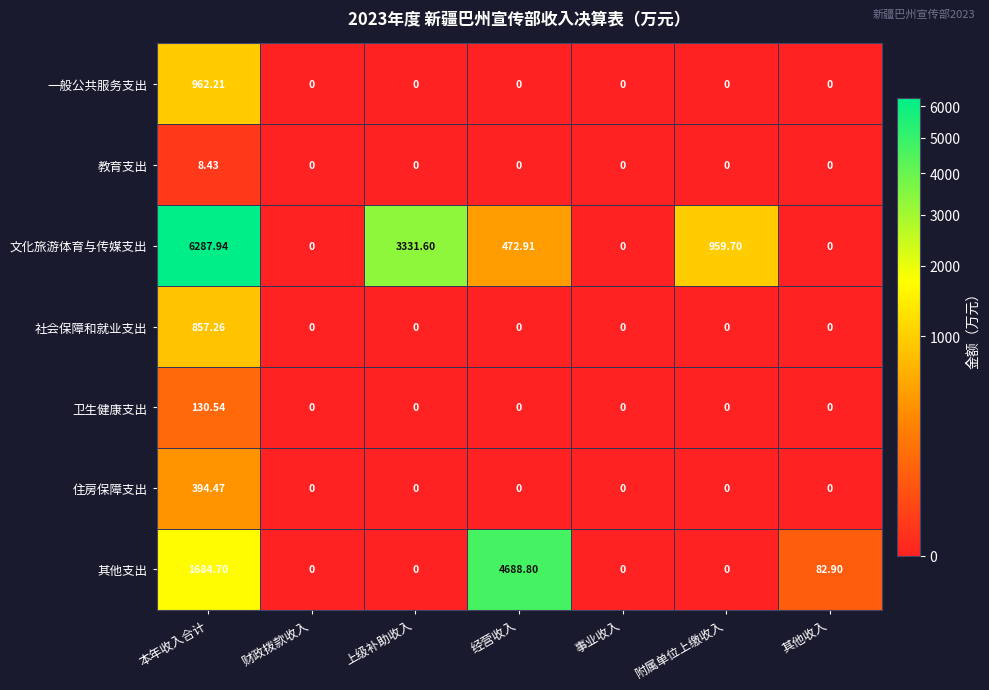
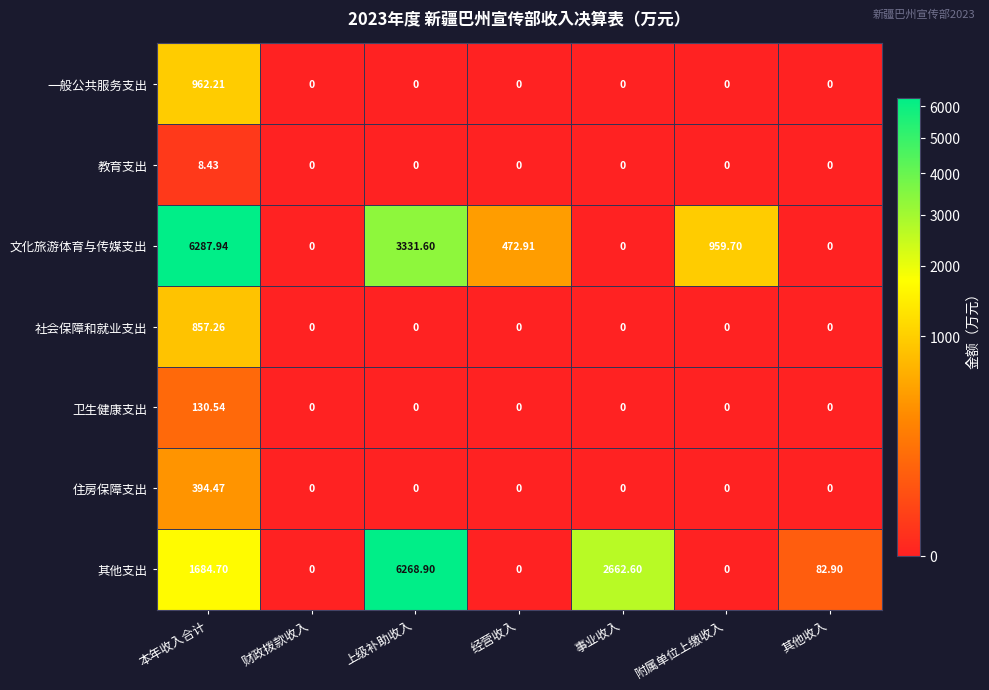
  {
    "一般公共服务支出": {
      "本年收入合计": 962.21,
      "财政拨款收入": 0,
      "上级补助收入": 0,
      "经营收入": 0,
      "事业收入": 0,
      "附属单位上缴收入": 0,
      "其他收入": 0
    },
    "教育支出": {
      "本年收入合计": 8.43,
      "财政拨款收入": 0,
      "上级补助收入": 0,
      "经营收入": 0,
      "事业收入": 0,
      "附属单位上缴收入": 0,
      "其他收入": 0
    },
    "文化旅游体育与传媒支出": {
      "本年收入合计": 6287.94,
      "财政拨款收入": 0,
      "上级补助收入": 3331.60,
      "经营收入": 472.91,
      "事业收入": 0,
      "附属单位上缴收入": 959.70,
      "其他收入": 0
    },
    "社会保障和就业支出": {
      "本年收入合计": 857.26,
      "财政拨款收入": 0,
      "上级补助收入": 0,
      "经营收入": 0,
      "事业收入": 0,
      "附属单位上缴收入": 0,
      "其他收入": 0
    },
    "卫生健康支出": {
      "本年收入合计": 130.54,
      "财政拨款收入": 0,
      "上级补助收入": 0,
      "经营收入": 0,
      "事业收入": 0,
      "附属单位上缴收入": 0,
      "其他收入": 0
    },
    "住房保障支出": {
      "本年收入合计": 394.47,
      "财政拨款收入": 0,
      "上级补助收入": 0,
      "经营收入": 0,
      "事业收入": 0,
      "附属单位上缴收入": 0,
      "其他收入": 0
    },
    "其他支出": {
      "本年收入合计": 1684.70,
      "财政拨款收入": 0,
-     "上级补助收入": 0,
-     "经营收入": 4688.80,
-     "事业收入": 0,
+     "上级补助收入": 6268.90,
+     "经营收入": 0,
+     "事业收入": 2662.60,
      "附属单位上缴收入": 0,
      "其他收入": 82.90
    }
  }
